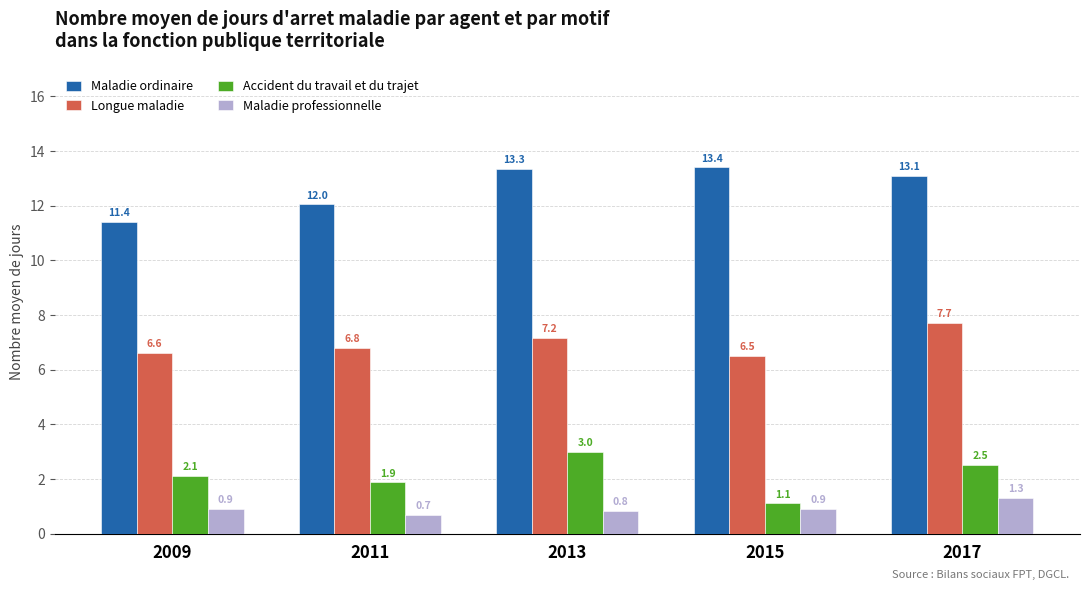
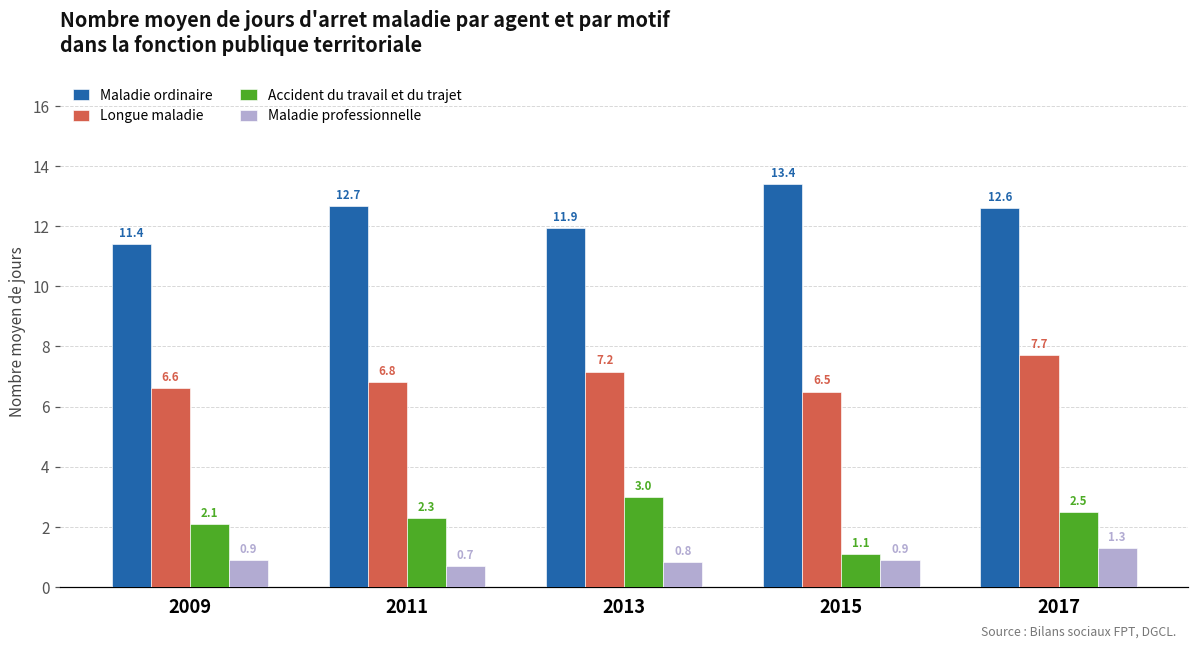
  {
    "Maladie ordinaire": {
      "2009": 11.4,
-     "2011": 12.0,
-     "2013": 13.3,
+     "2011": 12.7,
+     "2013": 11.9,
      "2015": 13.4,
-     "2017": 13.1
+     "2017": 12.6
    },
    "Longue maladie": {
      "2009": 6.6,
      "2011": 6.8,
      "2013": 7.2,
      "2015": 6.5,
      "2017": 7.7
    },
    "Accident du travail et du trajet": {
      "2009": 2.1,
-     "2011": 1.9,
+     "2011": 2.3,
      "2013": 3.0,
      "2015": 1.1,
      "2017": 2.5
    },
    "Maladie professionnelle": {
      "2009": 0.9,
      "2011": 0.7,
      "2013": 0.8,
      "2015": 0.9,
      "2017": 1.3
    }
  }
